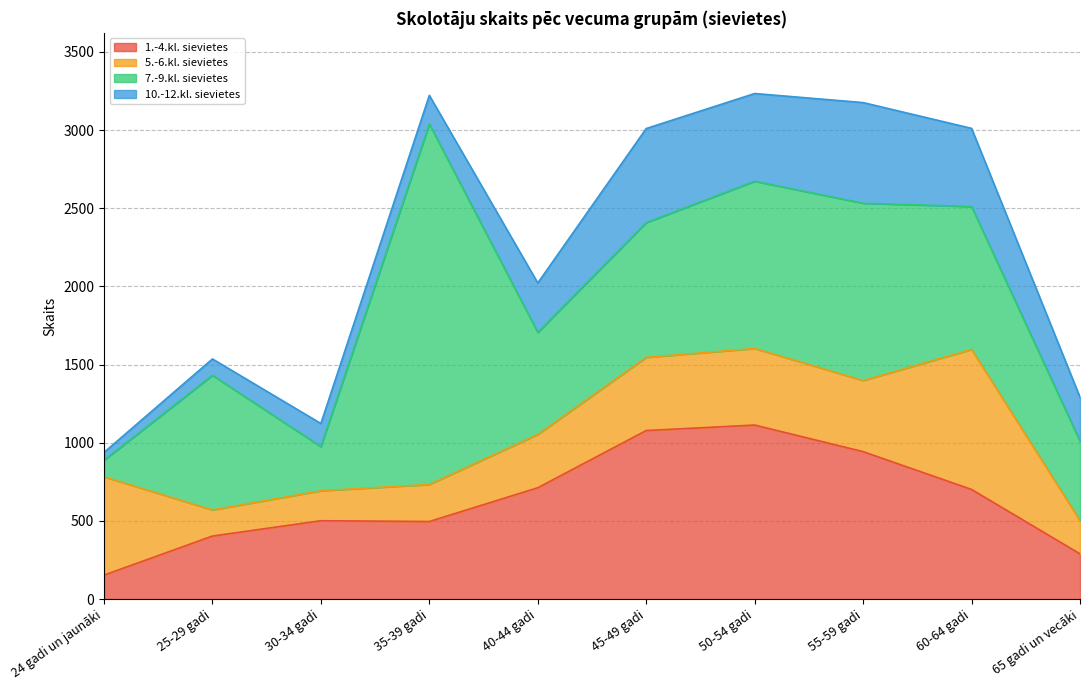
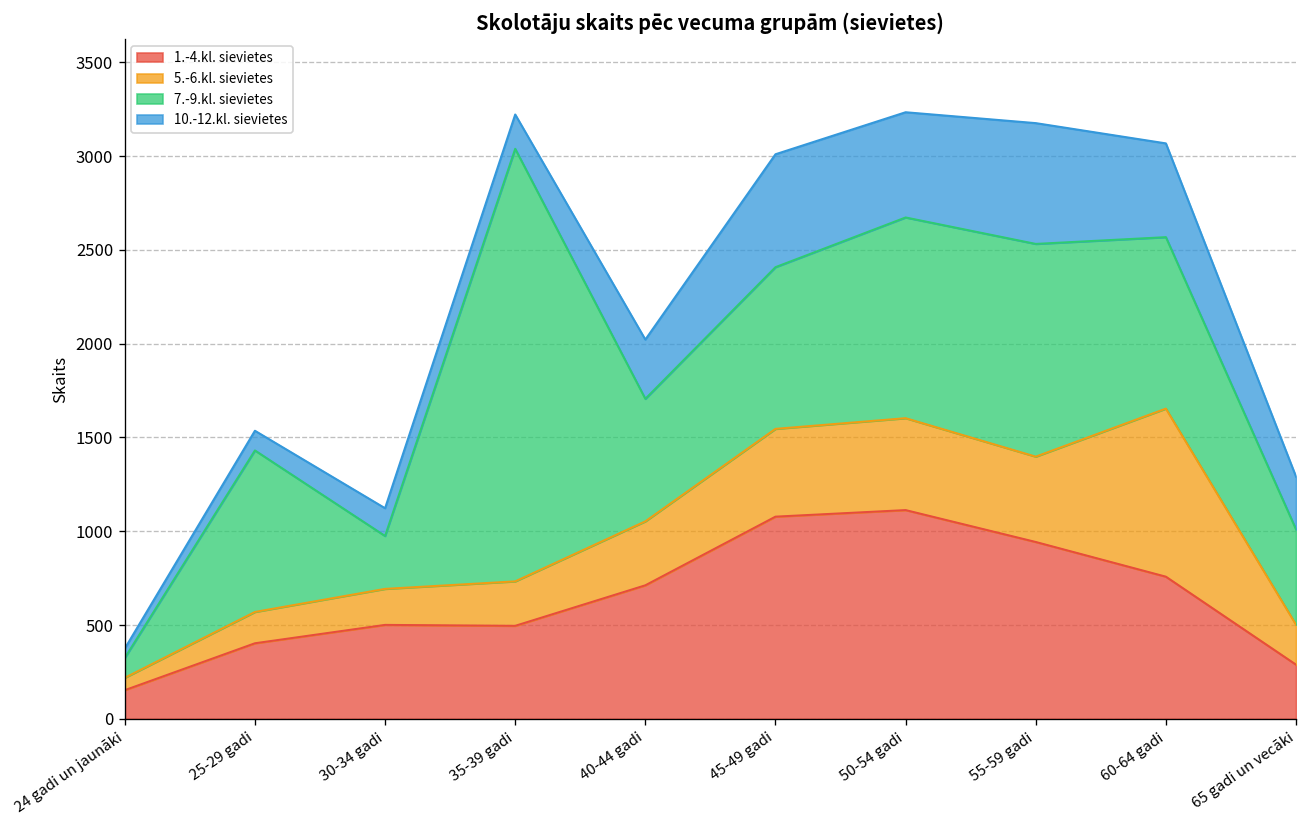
  {
    "1.-4.kl. sievietes": {
      "24 gadi un jaunāki": 150,
      "25-29 gadi": 400,
      "30-34 gadi": 500,
      "35-39 gadi": 500,
      "40-44 gadi": 710,
      "45-49 gadi": 1080,
      "50-54 gadi": 1110,
      "55-59 gadi": 940,
-     "60-64 gadi": 700,
+     "60-64 gadi": 760,
      "65 gadi un vecāki": 290
    },
    "5.-6.kl. sievietes": {
-     "24 gadi un jaunāki": 630,
+     "24 gadi un jaunāki": 70,
      "25-29 gadi": 170,
      "30-34 gadi": 190,
      "35-39 gadi": 240,
      "40-44 gadi": 340,
      "45-49 gadi": 470,
      "50-54 gadi": 490,
      "55-59 gadi": 460,
      "60-64 gadi": 900,
      "65 gadi un vecāki": 210
    },
    "7.-9.kl. sievietes": {
      "24 gadi un jaunāki": 110,
      "25-29 gadi": 860,
      "30-34 gadi": 280,
      "35-39 gadi": 2310,
      "40-44 gadi": 650,
      "45-49 gadi": 860,
      "50-54 gadi": 1070,
      "55-59 gadi": 1130,
      "60-64 gadi": 910,
      "65 gadi un vecāki": 510
    },
    "10.-12.kl. sievietes": {
      "24 gadi un jaunāki": 50,
      "25-29 gadi": 110,
      "30-34 gadi": 150,
      "35-39 gadi": 180,
      "40-44 gadi": 320,
      "45-49 gadi": 600,
      "50-54 gadi": 560,
      "55-59 gadi": 640,
      "60-64 gadi": 500,
      "65 gadi un vecāki": 280
    }
  }
